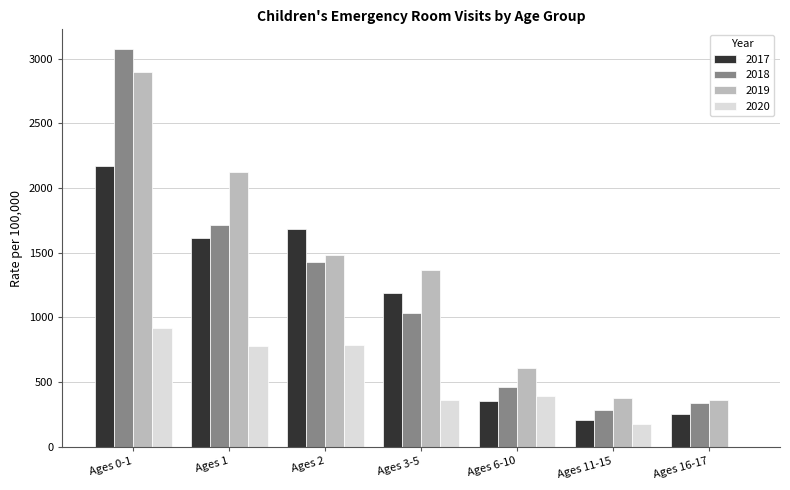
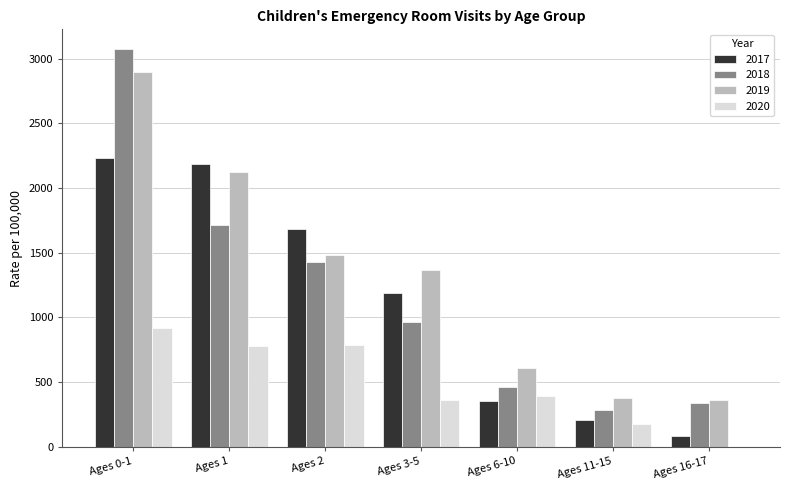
  {
    "2017": {
-     "Ages 0-1": 2170,
-     "Ages 1": 1610,
+     "Ages 0-1": 2240,
+     "Ages 1": 2190,
      "Ages 2": 1690,
      "Ages 3-5": 1190,
      "Ages 6-10": 360,
      "Ages 11-15": 210,
-     "Ages 16-17": 250
+     "Ages 16-17": 80
    },
    "2018": {
      "Ages 0-1": 3070,
      "Ages 1": 1710,
      "Ages 2": 1430,
-     "Ages 3-5": 1040,
+     "Ages 3-5": 970,
      "Ages 6-10": 460,
      "Ages 11-15": 280,
      "Ages 16-17": 340
    }
  }
